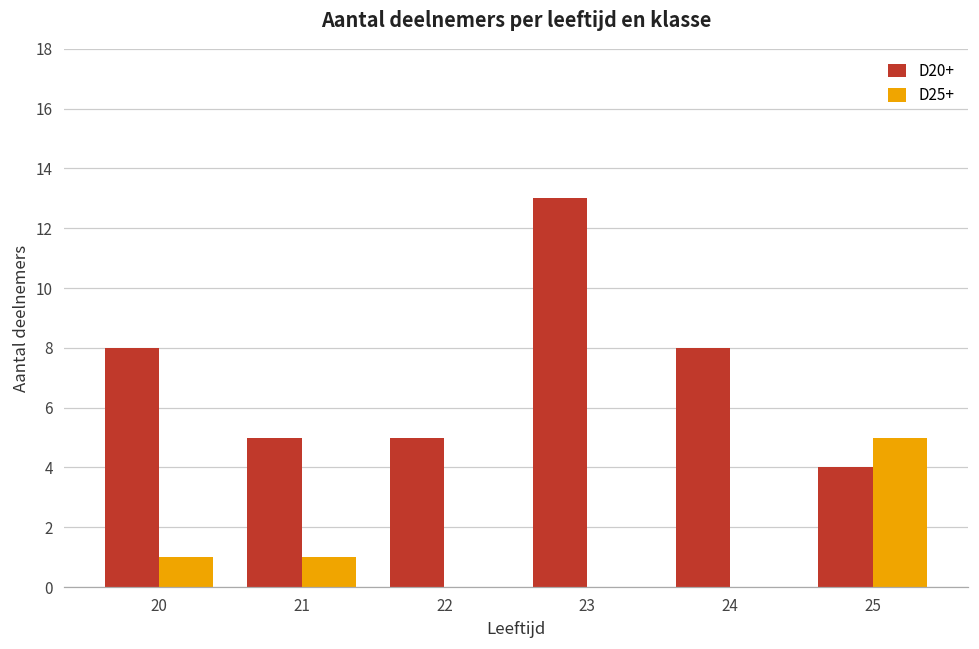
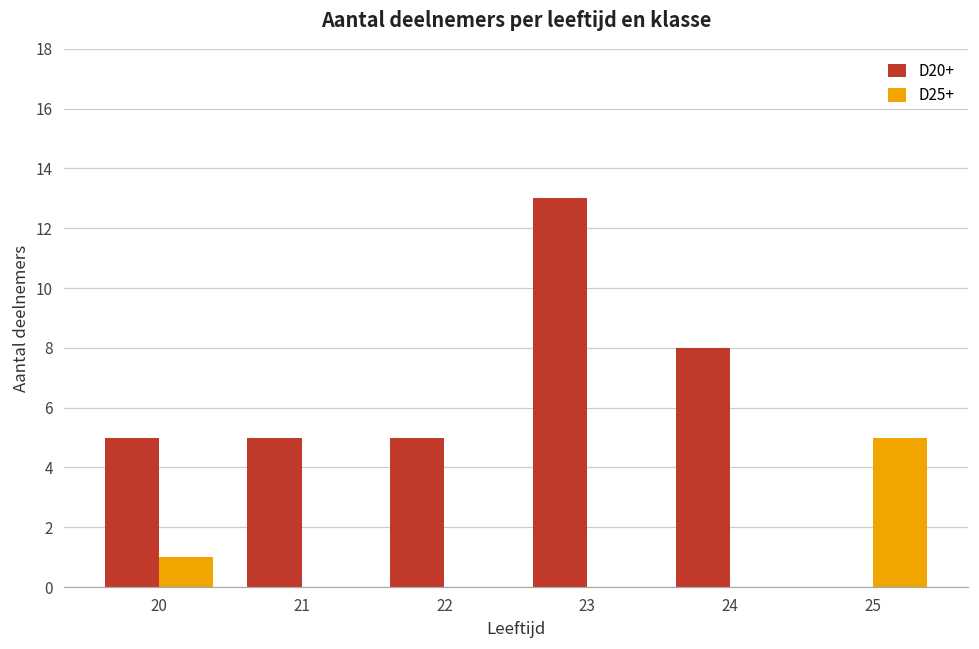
  {
    "D20+": {
-     "20": 8,
+     "20": 5,
      "21": 5,
      "22": 5,
      "23": 13,
      "24": 8,
-     "25": 4
+     "25": 0
    },
    "D25+": {
      "20": 1,
-     "21": 1,
+     "21": 0,
      "22": 0,
      "23": 0,
      "24": 0,
      "25": 5
    }
  }
